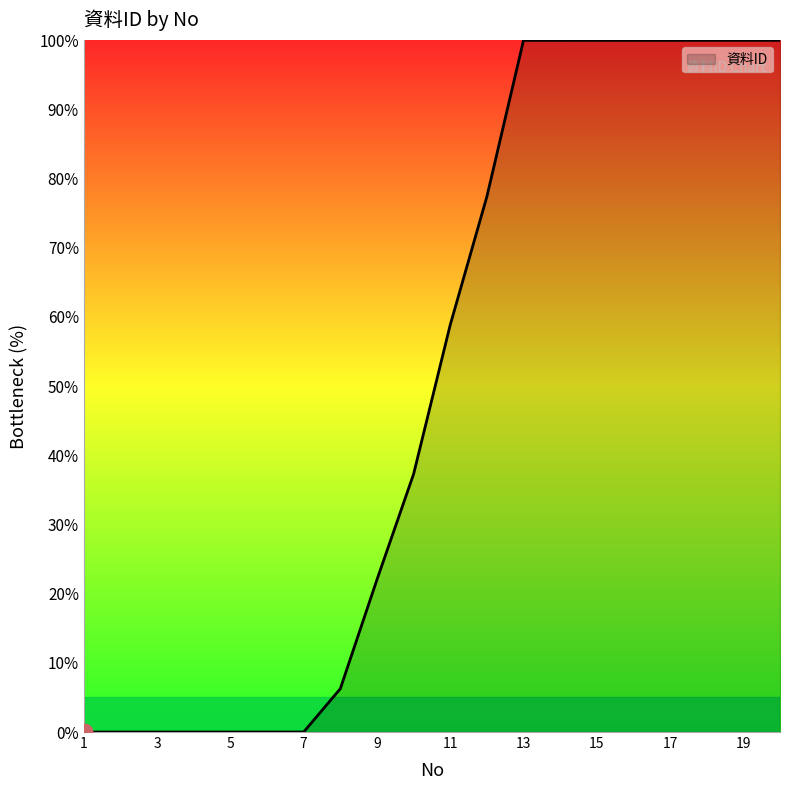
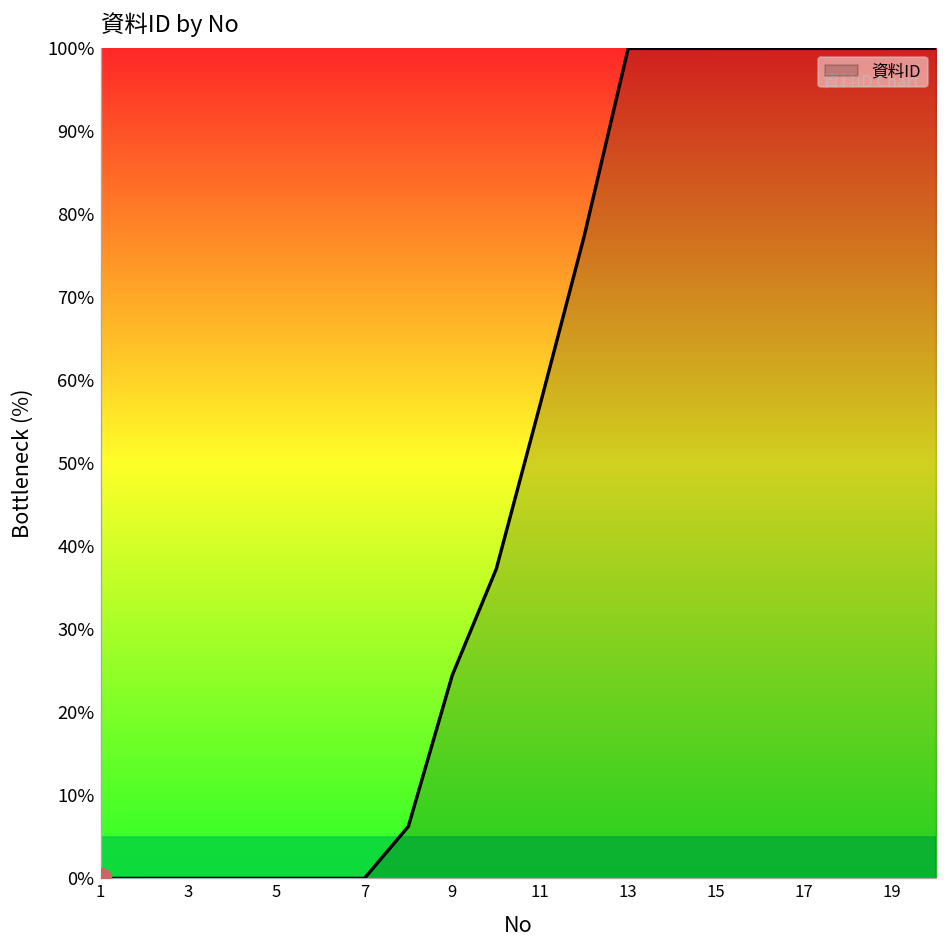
  {
    "資料ID": {
-     "9": "22%",
-     "11": "59%",
+     "9": "25%",
+     "11": "57%",
      "13": "100%",
      "15": "100%",
      "17": "100%",
      "19": "100%"
    }
  }
